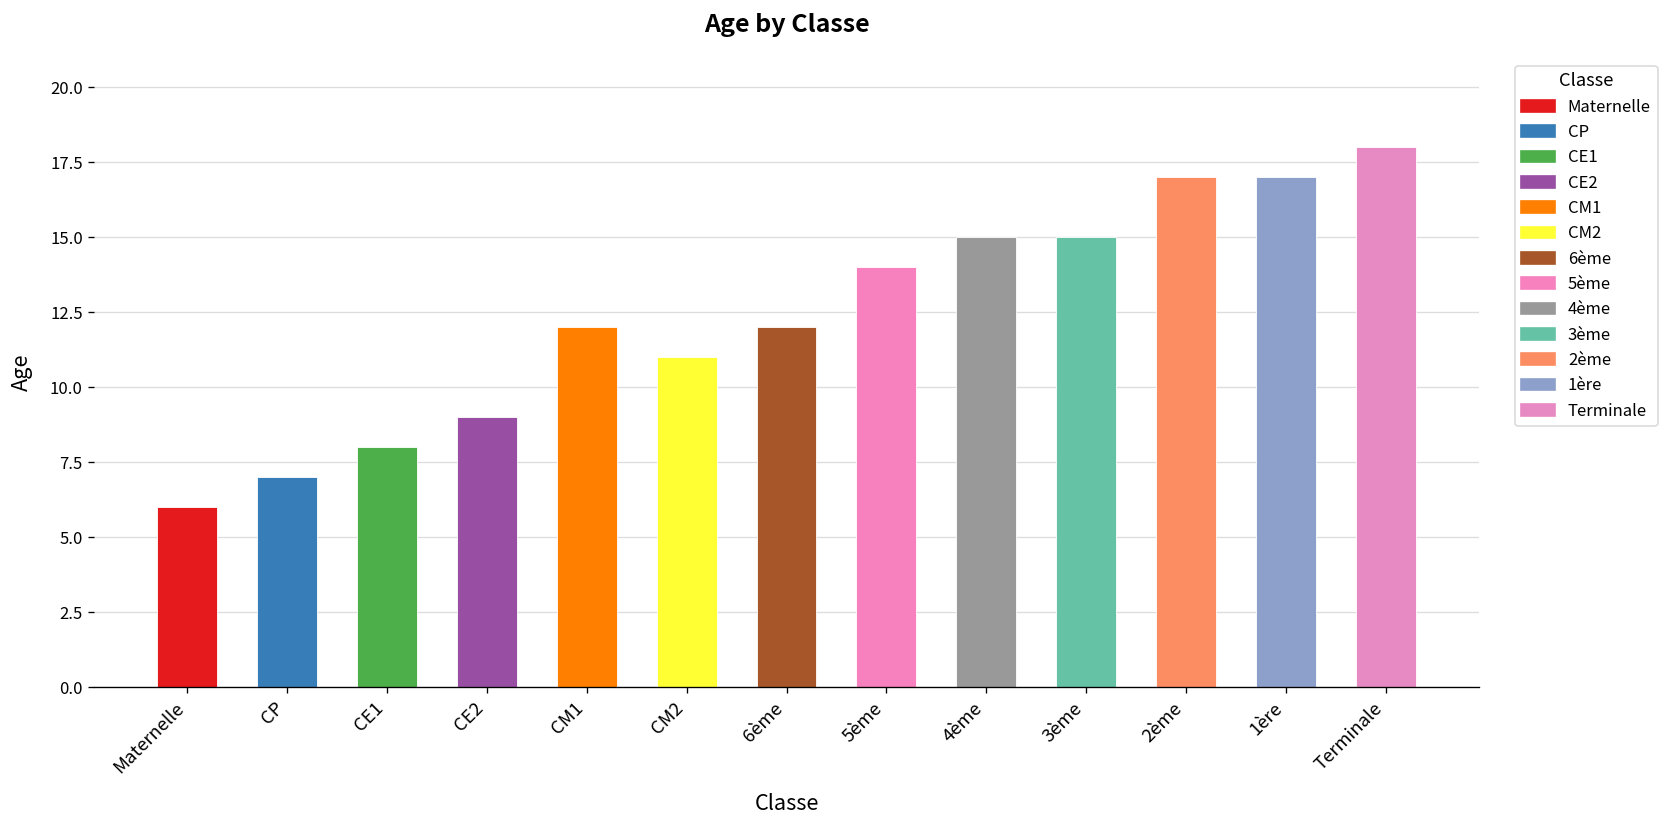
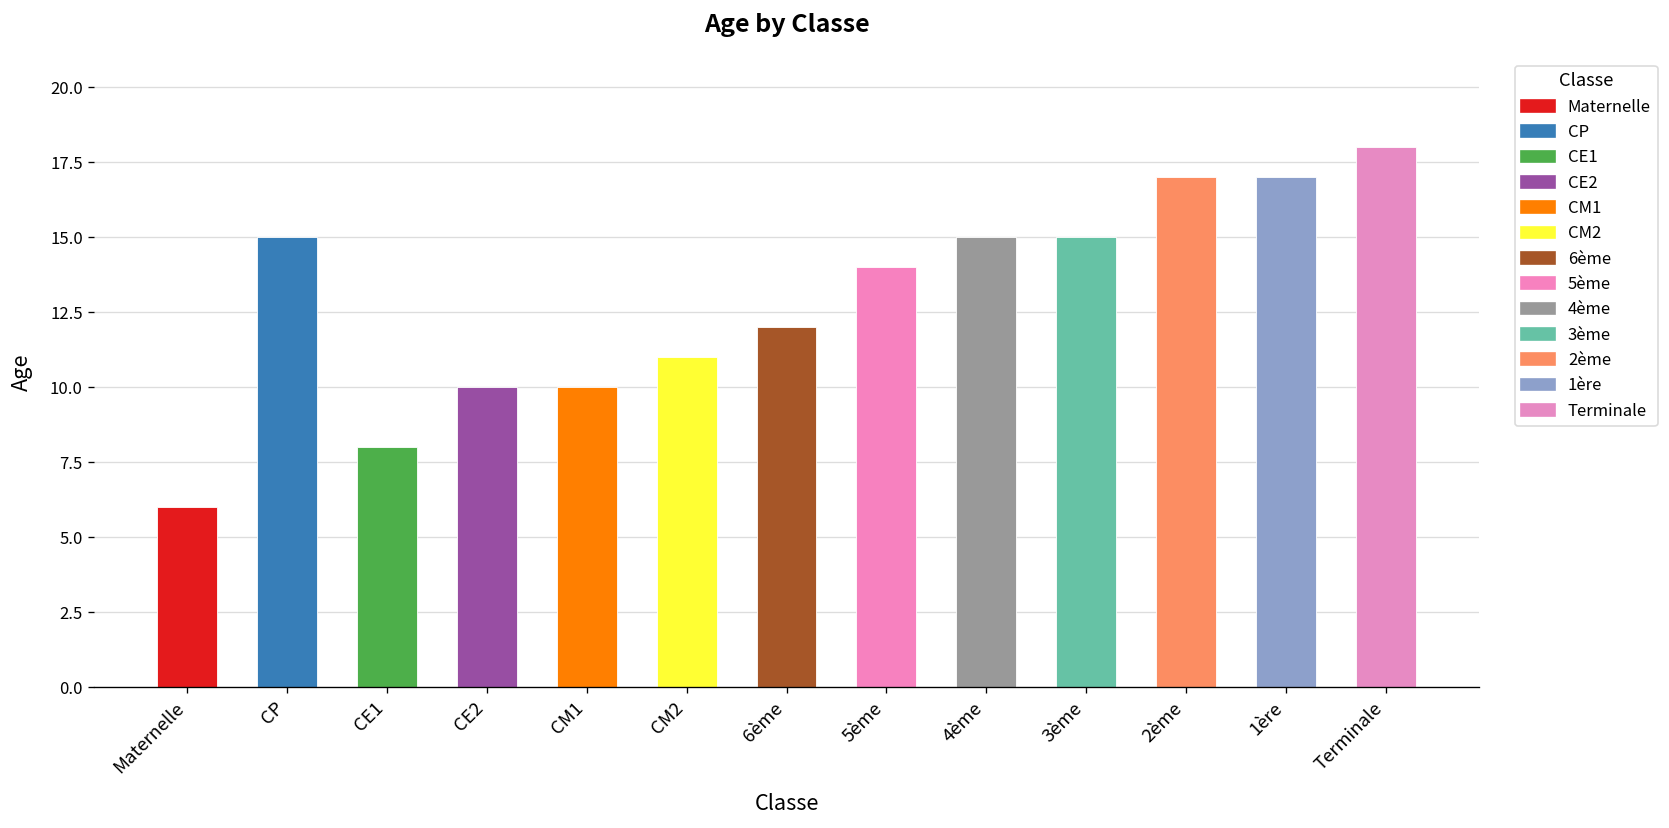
  {
    "Maternelle": 6,
-   "CP": 7,
+   "CP": 15,
    "CE1": 8,
-   "CE2": 9,
-   "CM1": 12,
+   "CE2": 10,
+   "CM1": 10,
    "CM2": 11,
    "6ème": 12,
    "5ème": 14,
    "4ème": 15,
    "3ème": 15,
    "2ème": 17,
    "1ère": 17,
    "Terminale": 18
  }
